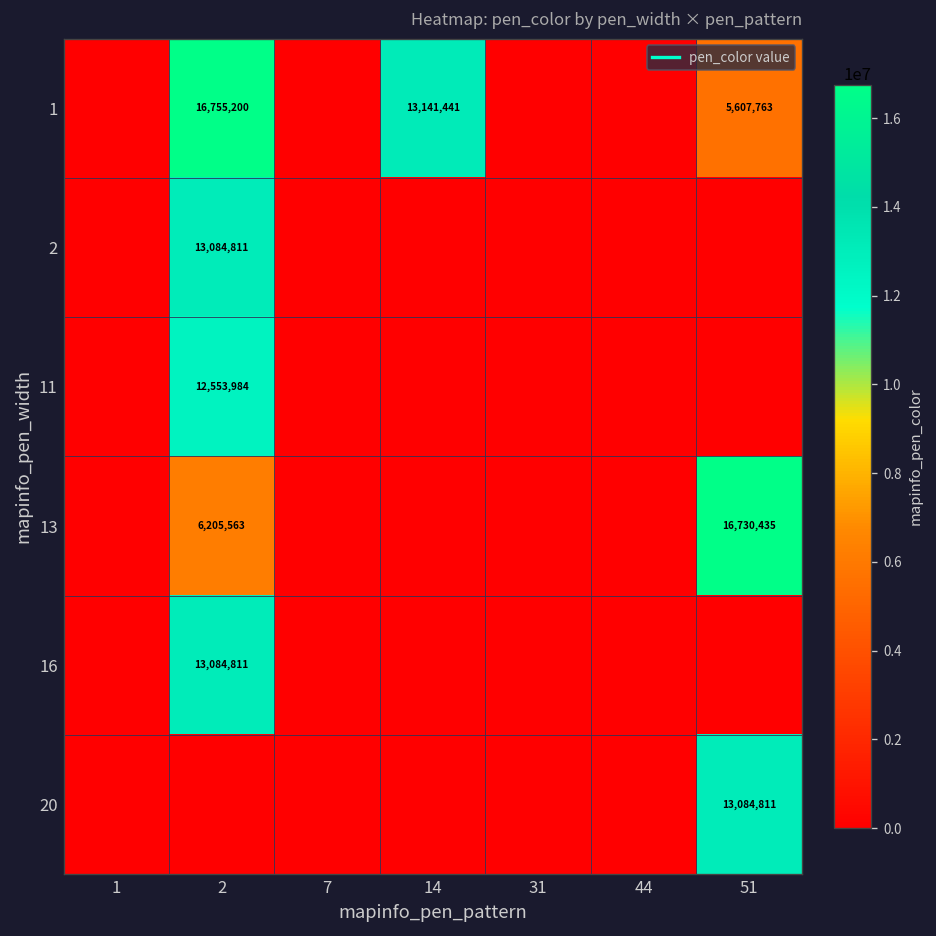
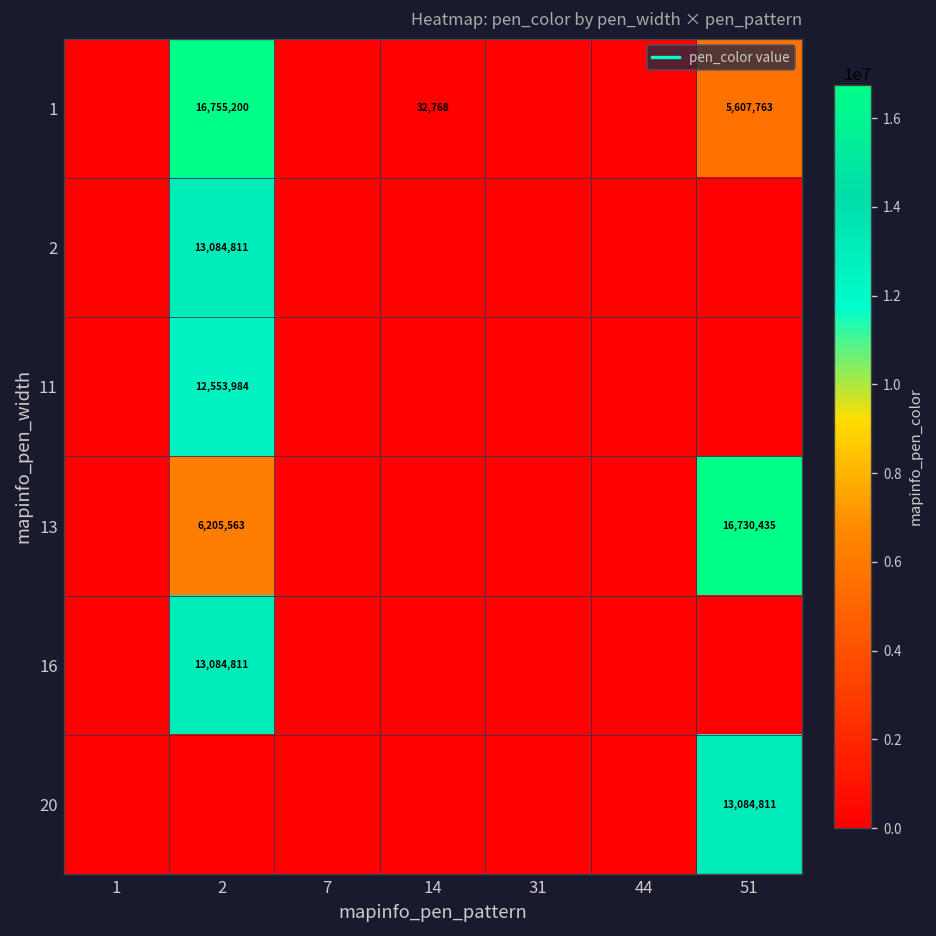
  {
    "1": {
      "2": "16,755,200",
-     "14": "13,141,441",
+     "14": "32,768",
      "51": "5,607,763"
    },
    "2": {
      "2": "13,084,811"
    },
    "11": {
      "2": "12,553,984"
    },
    "13": {
      "2": "6,205,563",
      "51": "16,730,435"
    },
    "16": {
      "2": "13,084,811"
    },
    "20": {
      "51": "13,084,811"
    }
  }
